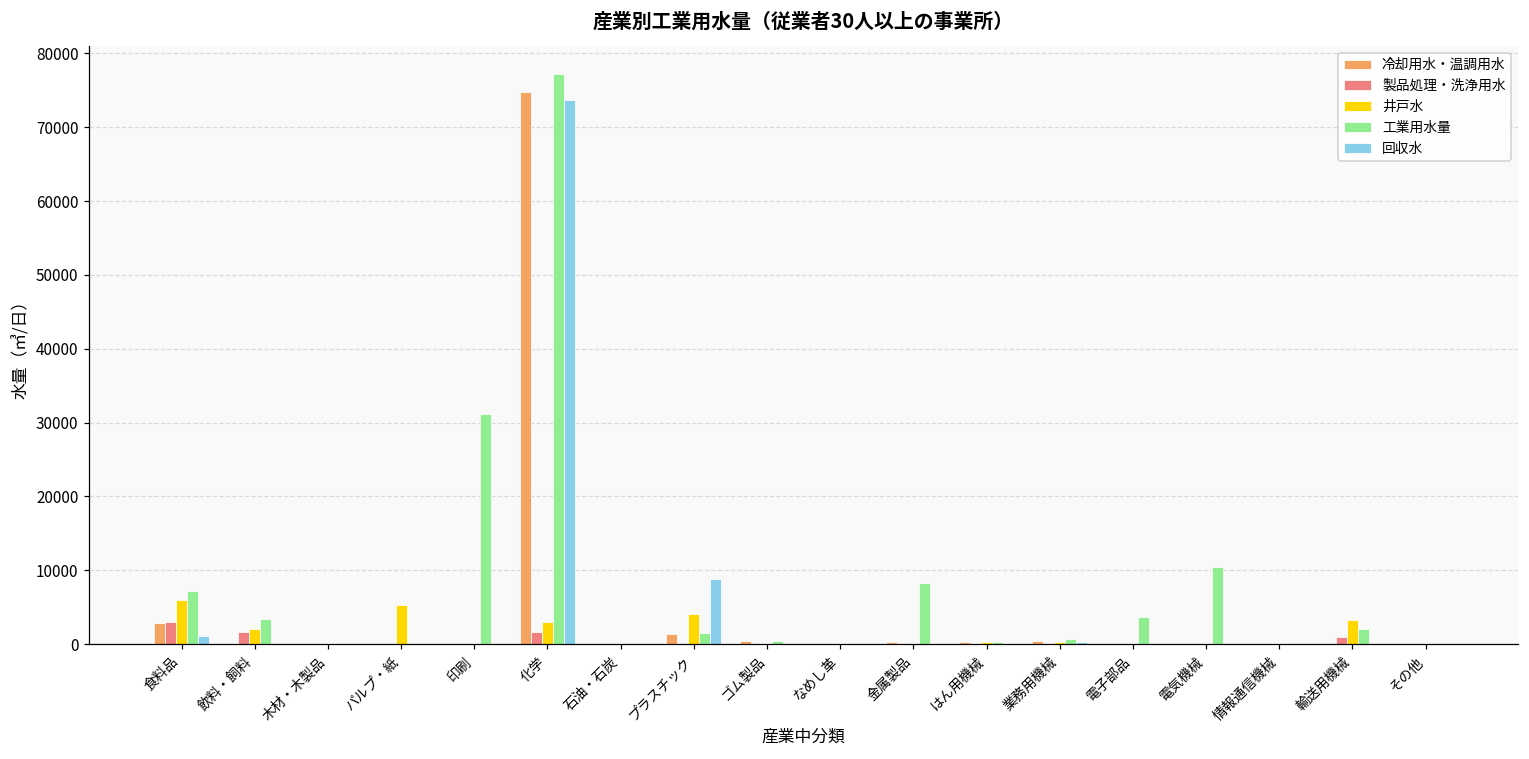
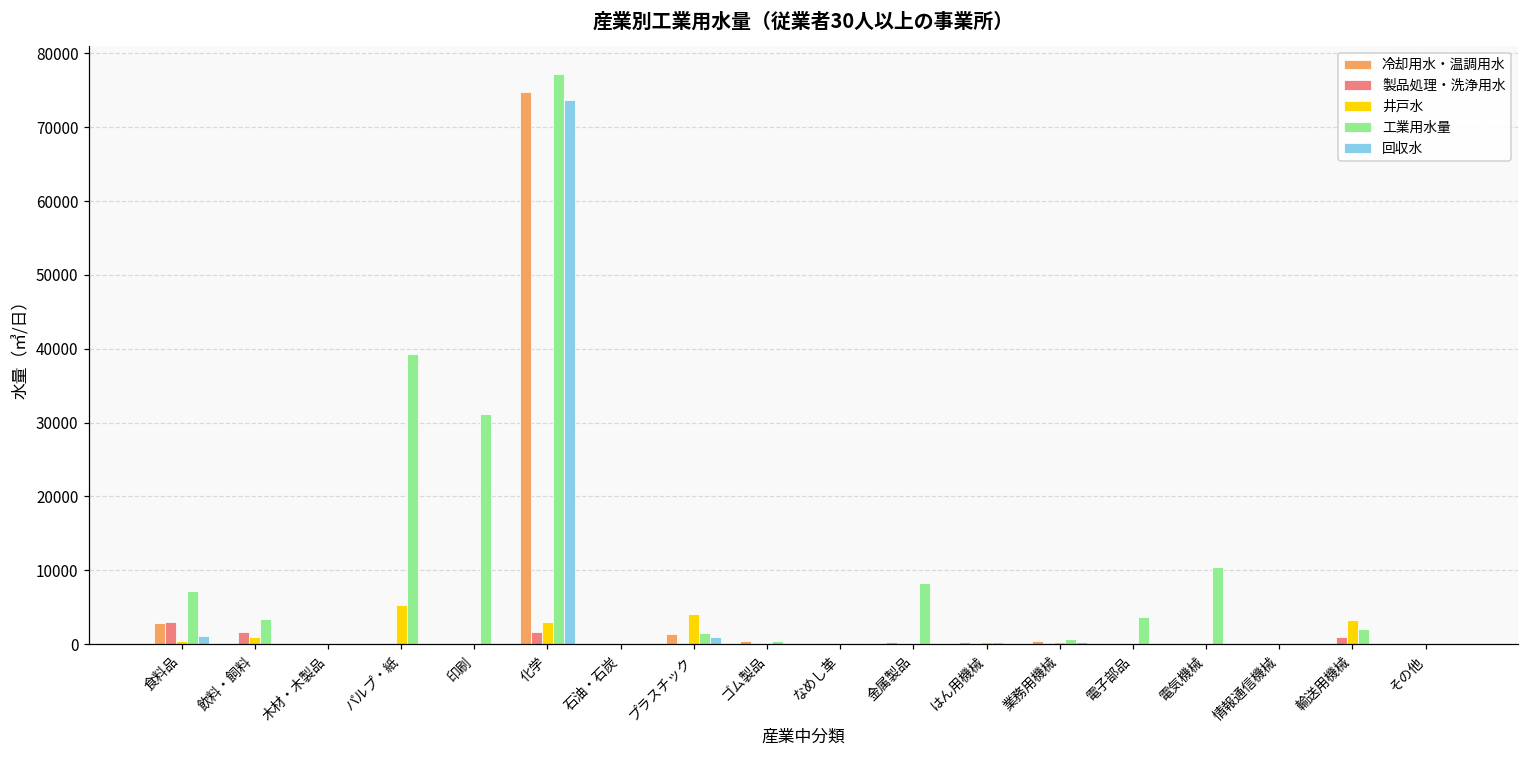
  {
    "井戸水": {
-     "食料品": 6000,
-     "飲料・飼料": 2000,
+     "食料品": 0,
+     "飲料・飼料": 1000,
      "木材・木製品": 0,
      "パルプ・紙": 5000,
      "印刷": 0,
      "化学": 3000,
      "石油・石炭": 0,
      "プラスチック": 4000,
      "ゴム製品": 0,
      "なめし革": 0,
      "電子部品": 0,
      "電気機械": 0,
      "情報通信機械": 0,
      "輸送用機械": 3000,
      "その他": 0
    },
    "工業用水量": {
      "食料品": 7000,
      "飲料・飼料": 3000,
      "木材・木製品": 0,
-     "パルプ・紙": 0,
+     "パルプ・紙": 39000,
      "印刷": 31000,
      "化学": 77000,
      "石油・石炭": 0,
      "プラスチック": 2000,
      "ゴム製品": 0,
      "なめし革": 0,
      "金属製品": 8000,
      "業務用機械": 1000,
      "電子部品": 4000,
      "電気機械": 10000,
      "輸送用機械": 2000
    },
    "回収水": {
      "食料品": 1000,
      "飲料・飼料": 0,
      "木材・木製品": 0,
      "パルプ・紙": 0,
      "印刷": 0,
      "化学": 74000,
      "石油・石炭": 0,
-     "プラスチック": 9000,
+     "プラスチック": 1000,
      "ゴム製品": 0,
      "なめし革": 0,
      "電子部品": 0,
      "電気機械": 0,
      "情報通信機械": 0,
      "輸送用機械": 0,
      "その他": 0
    }
  }
